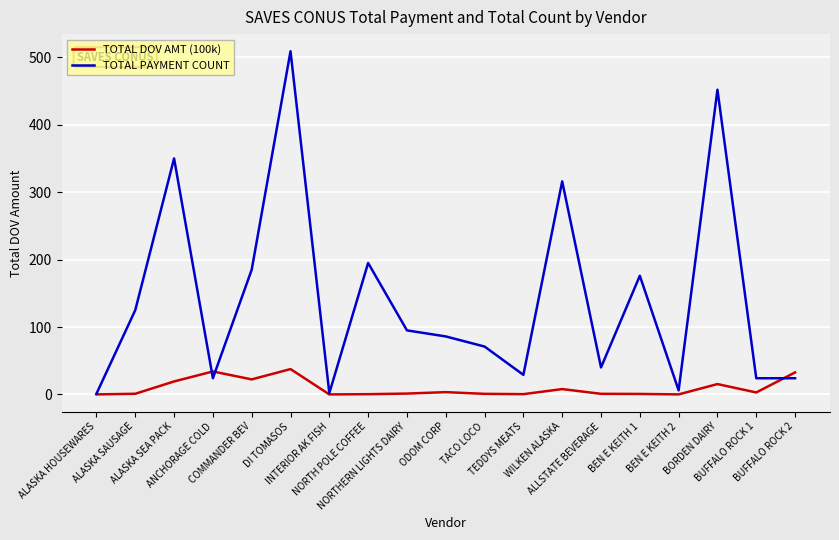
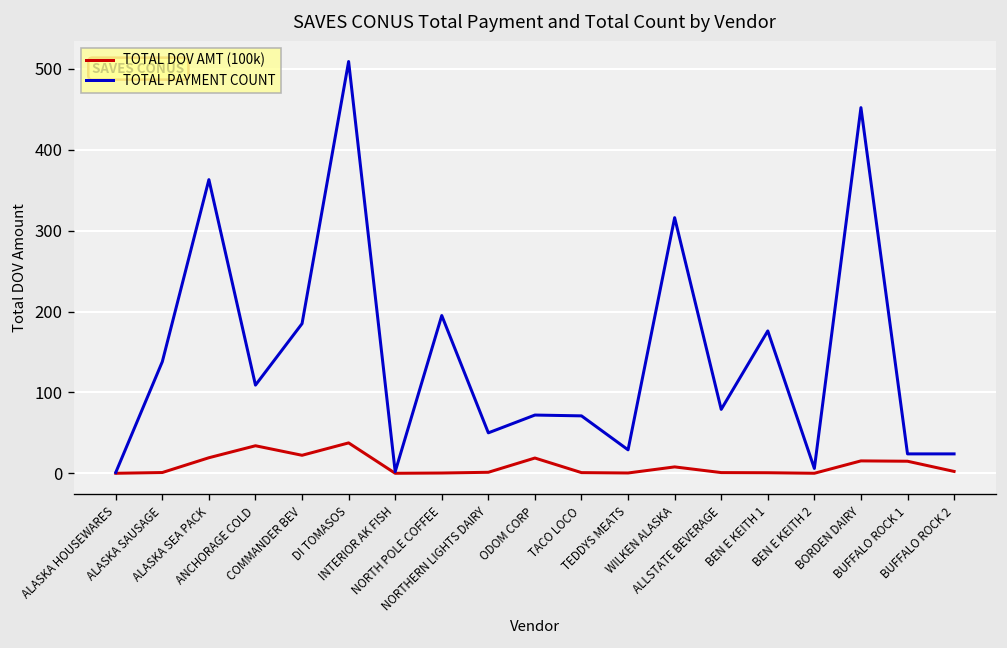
  {
    "TOTAL DOV AMT (100k)": {
      "ALASKA SAUSAGE": 0,
      "ALASKA SEA PACK": 20,
      "ANCHORAGE COLD": 30,
      "COMMANDER BEV": 20,
      "DI TOMASOS": 40,
      "NORTH POLE COFFEE": 0,
      "NORTHERN LIGHTS DAIRY": 0,
-     "ODOM CORP": 0,
+     "ODOM CORP": 20,
      "TACO LOCO": 0,
      "TEDDYS MEATS": 0,
      "WILKEN ALASKA": 10,
      "ALLSTATE BEVERAGE": 0,
      "BEN E KEITH 1": 0,
      "BEN E KEITH 2": 0,
      "BORDEN DAIRY": 20,
-     "BUFFALO ROCK 1": 0,
-     "BUFFALO ROCK 2": 30
+     "BUFFALO ROCK 1": 10,
+     "BUFFALO ROCK 2": 0
    },
    "TOTAL PAYMENT COUNT": {
-     "ALASKA SAUSAGE": 130,
-     "ALASKA SEA PACK": 350,
-     "ANCHORAGE COLD": 20,
+     "ALASKA SAUSAGE": 140,
+     "ALASKA SEA PACK": 360,
+     "ANCHORAGE COLD": 110,
      "COMMANDER BEV": 190,
      "DI TOMASOS": 510,
      "NORTH POLE COFFEE": 200,
-     "NORTHERN LIGHTS DAIRY": 100,
-     "ODOM CORP": 90,
+     "NORTHERN LIGHTS DAIRY": 50,
+     "ODOM CORP": 70,
      "TACO LOCO": 70,
      "TEDDYS MEATS": 30,
      "WILKEN ALASKA": 320,
-     "ALLSTATE BEVERAGE": 40,
+     "ALLSTATE BEVERAGE": 80,
      "BEN E KEITH 1": 180,
      "BEN E KEITH 2": 10,
      "BORDEN DAIRY": 450,
      "BUFFALO ROCK 1": 20,
      "BUFFALO ROCK 2": 20
    }
  }
